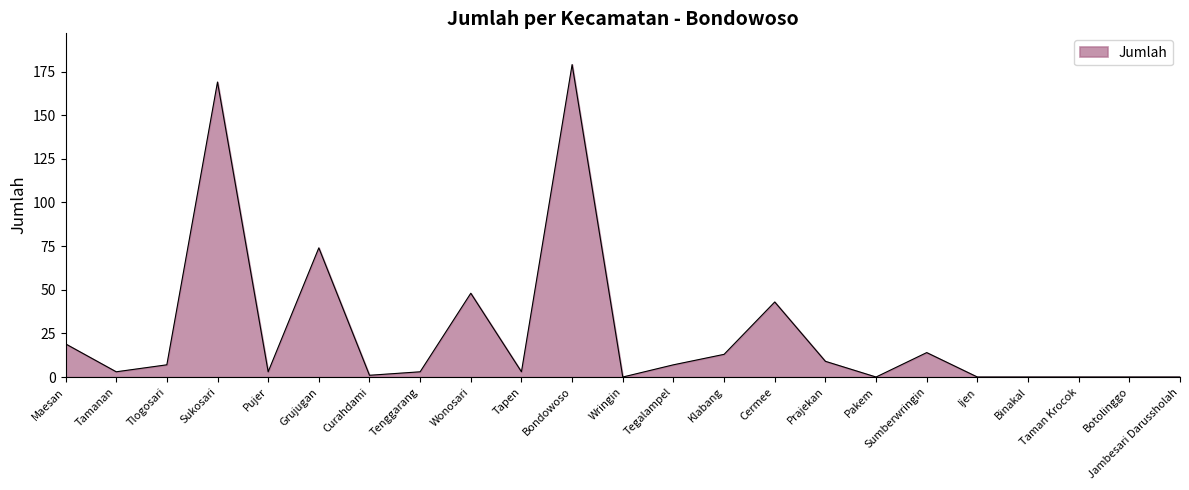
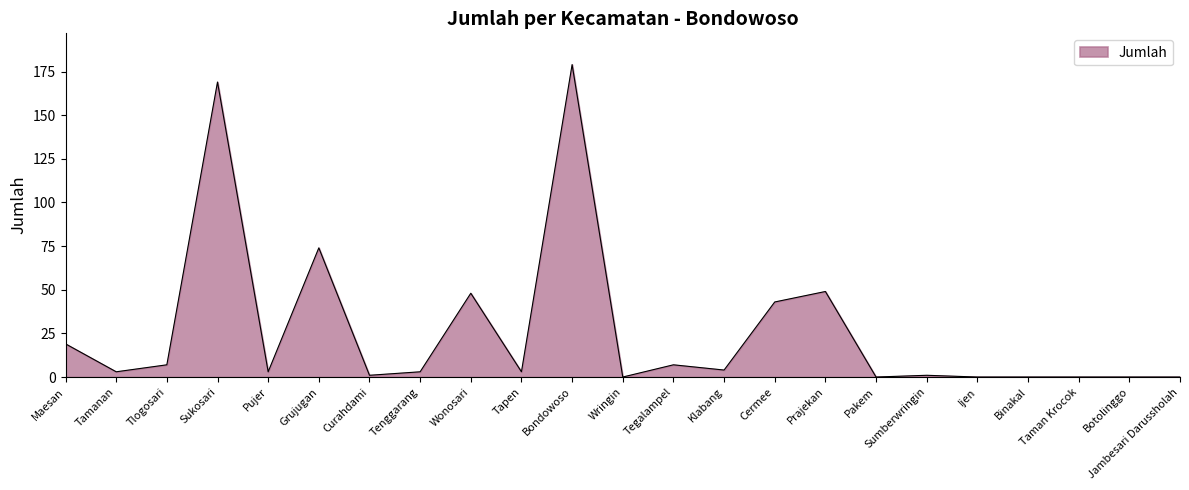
  {
    "Maesan": 19,
    "Tamanan": 3,
    "Tlogosari": 7,
    "Sukosari": 169,
    "Pujer": 3,
    "Grujugan": 74,
    "Curahdami": 1,
    "Tenggarang": 3,
    "Wonosari": 48,
    "Tapen": 3,
    "Bondowoso": 179,
    "Wringin": 0,
    "Tegalampel": 7,
-   "Klabang": 13,
+   "Klabang": 4,
    "Cermee": 43,
-   "Prajekan": 9,
+   "Prajekan": 49,
    "Pakem": 0,
-   "Sumberwringin": 14,
+   "Sumberwringin": 1,
    "Ijen": 0,
    "Binakal": 0,
    "Taman Krocok": 0,
    "Botolinggo": 0,
    "Jambesari Darussholah": 0
  }
